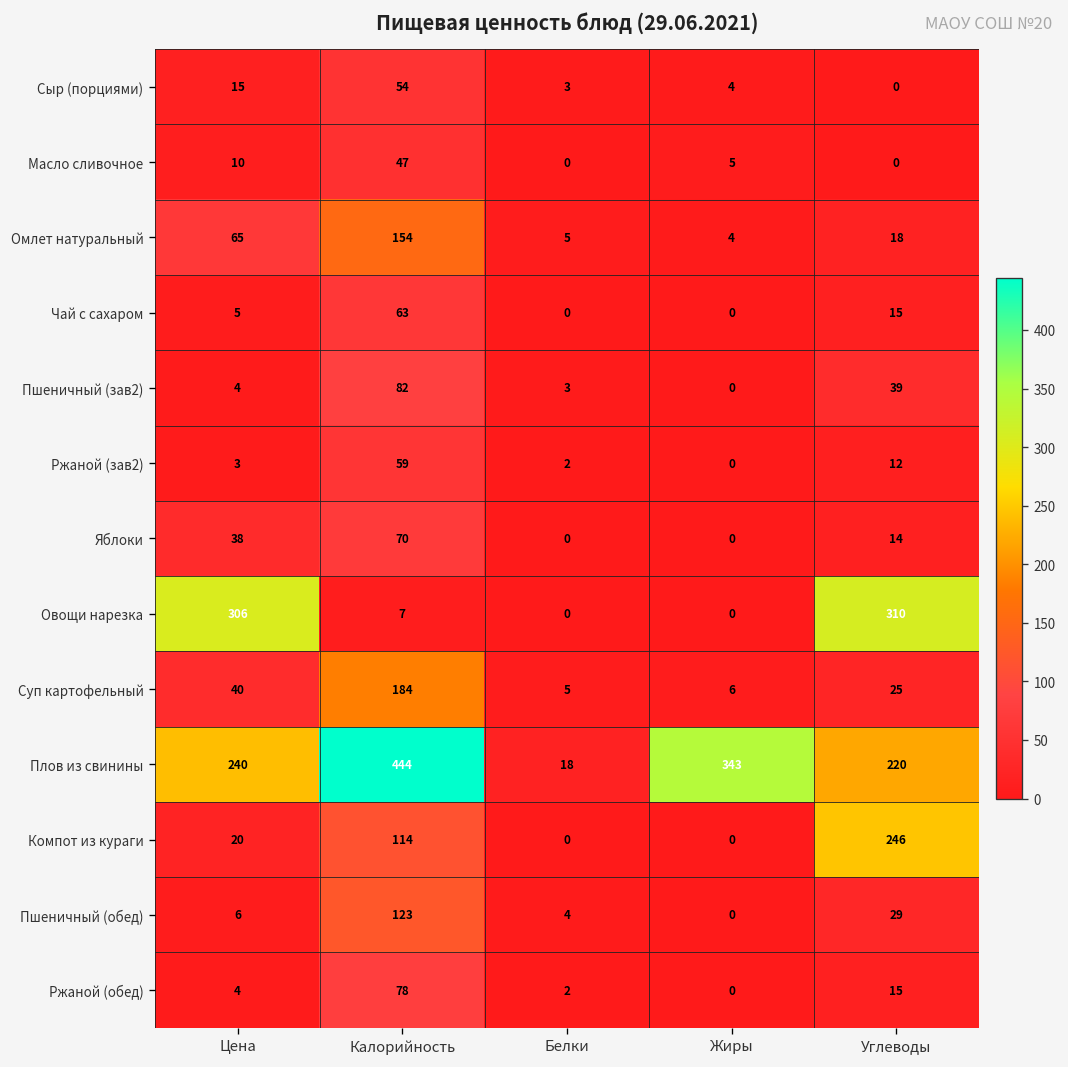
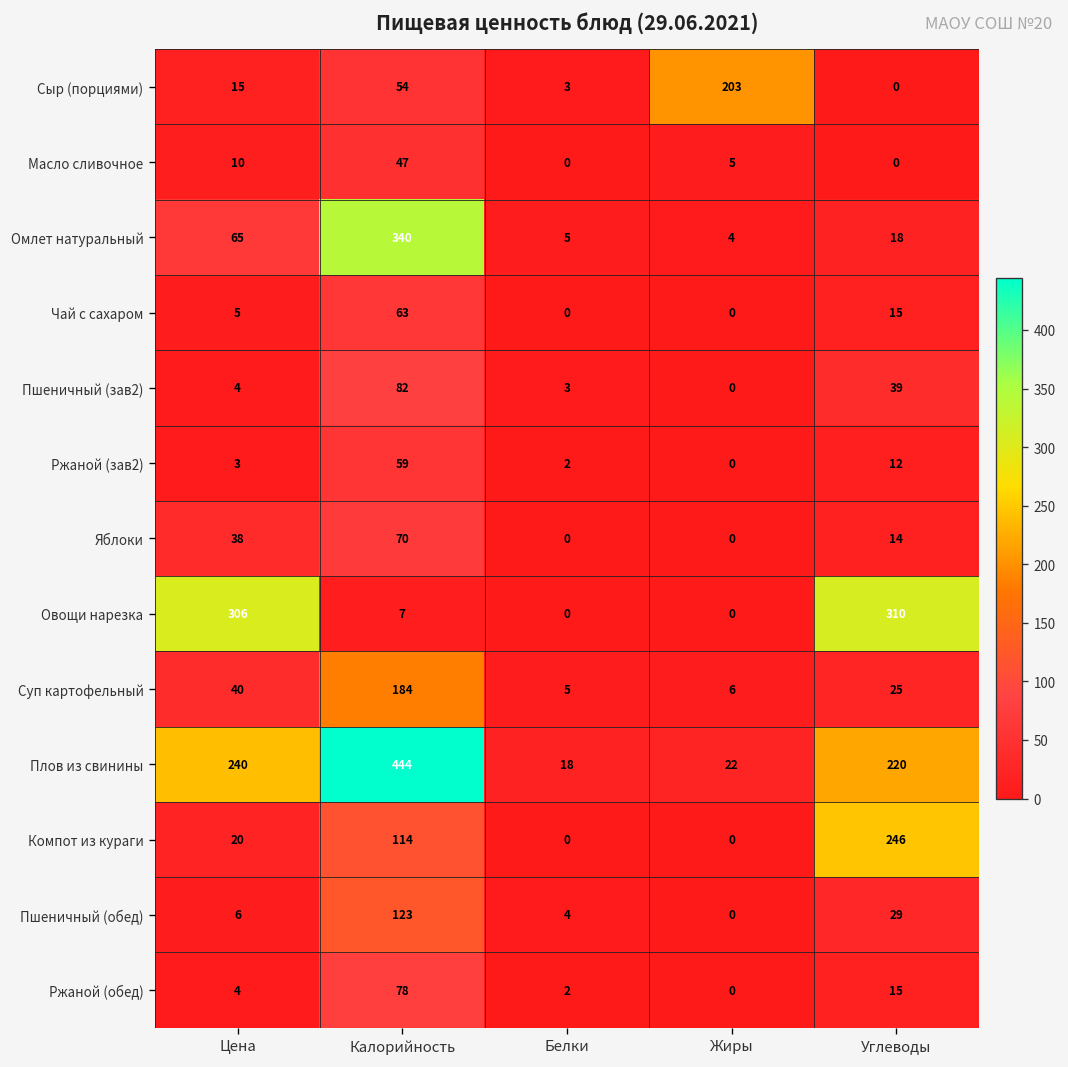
  {
    "Сыр (порциями)": {
      "Цена": 15,
      "Калорийность": 54,
      "Белки": 3,
-     "Жиры": 4,
+     "Жиры": 203,
      "Углеводы": 0
    },
    "Масло сливочное": {
      "Цена": 10,
      "Калорийность": 47,
      "Белки": 0,
      "Жиры": 5,
      "Углеводы": 0
    },
    "Омлет натуральный": {
      "Цена": 65,
-     "Калорийность": 154,
+     "Калорийность": 340,
      "Белки": 5,
      "Жиры": 4,
      "Углеводы": 18
    },
    "Чай с сахаром": {
      "Цена": 5,
      "Калорийность": 63,
      "Белки": 0,
      "Жиры": 0,
      "Углеводы": 15
    },
    "Пшеничный (зав2)": {
      "Цена": 4,
      "Калорийность": 82,
      "Белки": 3,
      "Жиры": 0,
      "Углеводы": 39
    },
    "Ржаной (зав2)": {
      "Цена": 3,
      "Калорийность": 59,
      "Белки": 2,
      "Жиры": 0,
      "Углеводы": 12
    },
    "Яблоки": {
      "Цена": 38,
      "Калорийность": 70,
      "Белки": 0,
      "Жиры": 0,
      "Углеводы": 14
    },
    "Овощи нарезка": {
      "Цена": 306,
      "Калорийность": 7,
      "Белки": 0,
      "Жиры": 0,
      "Углеводы": 310
    },
    "Суп картофельный": {
      "Цена": 40,
      "Калорийность": 184,
      "Белки": 5,
      "Жиры": 6,
      "Углеводы": 25
    },
    "Плов из свинины": {
      "Цена": 240,
      "Калорийность": 444,
      "Белки": 18,
-     "Жиры": 343,
+     "Жиры": 22,
      "Углеводы": 220
    },
    "Компот из кураги": {
      "Цена": 20,
      "Калорийность": 114,
      "Белки": 0,
      "Жиры": 0,
      "Углеводы": 246
    },
    "Пшеничный (обед)": {
      "Цена": 6,
      "Калорийность": 123,
      "Белки": 4,
      "Жиры": 0,
      "Углеводы": 29
    },
    "Ржаной (обед)": {
      "Цена": 4,
      "Калорийность": 78,
      "Белки": 2,
      "Жиры": 0,
      "Углеводы": 15
    }
  }
